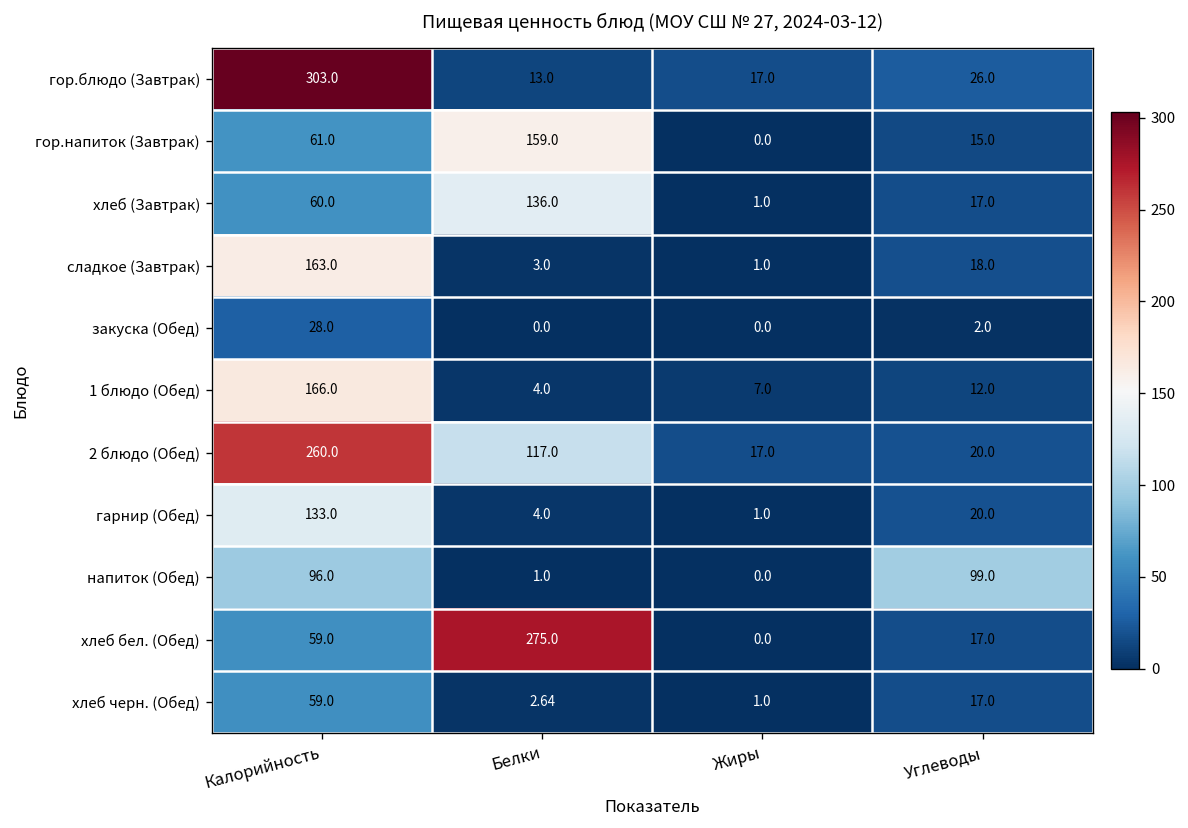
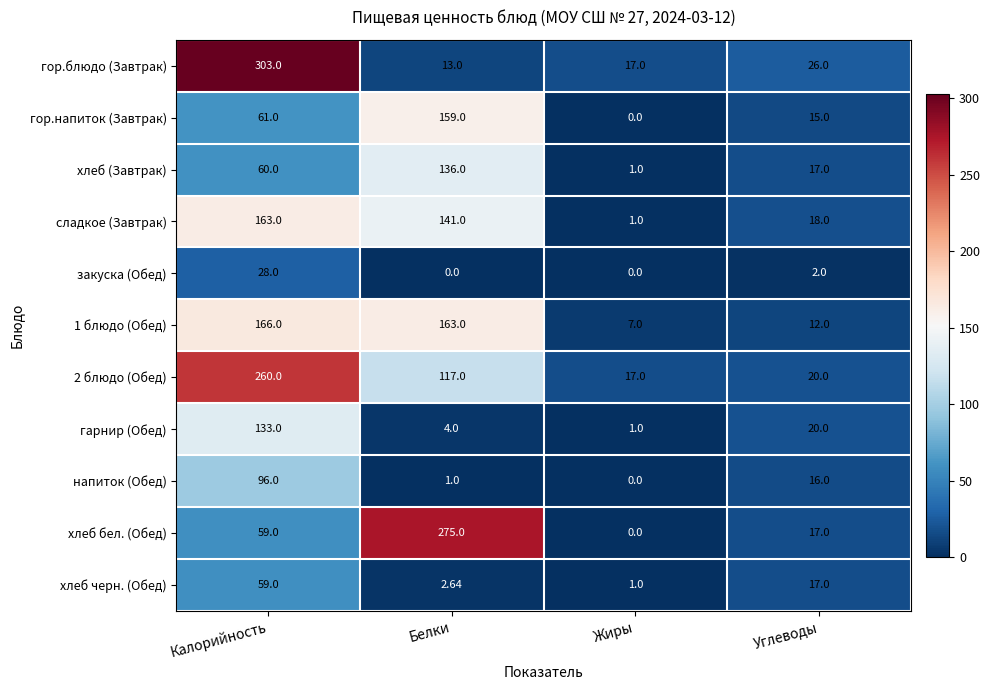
  {
    "гор.блюдо (Завтрак)": {
      "Калорийность": 303.0,
      "Белки": 13.0,
      "Жиры": 17.0,
      "Углеводы": 26.0
    },
    "гор.напиток (Завтрак)": {
      "Калорийность": 61.0,
      "Белки": 159.0,
      "Жиры": 0.0,
      "Углеводы": 15.0
    },
    "хлеб (Завтрак)": {
      "Калорийность": 60.0,
      "Белки": 136.0,
      "Жиры": 1.0,
      "Углеводы": 17.0
    },
    "сладкое (Завтрак)": {
      "Калорийность": 163.0,
-     "Белки": 3.0,
+     "Белки": 141.0,
      "Жиры": 1.0,
      "Углеводы": 18.0
    },
    "закуска (Обед)": {
      "Калорийность": 28.0,
      "Белки": 0.0,
      "Жиры": 0.0,
      "Углеводы": 2.0
    },
    "1 блюдо (Обед)": {
      "Калорийность": 166.0,
-     "Белки": 4.0,
+     "Белки": 163.0,
      "Жиры": 7.0,
      "Углеводы": 12.0
    },
    "2 блюдо (Обед)": {
      "Калорийность": 260.0,
      "Белки": 117.0,
      "Жиры": 17.0,
      "Углеводы": 20.0
    },
    "гарнир (Обед)": {
      "Калорийность": 133.0,
      "Белки": 4.0,
      "Жиры": 1.0,
      "Углеводы": 20.0
    },
    "напиток (Обед)": {
      "Калорийность": 96.0,
      "Белки": 1.0,
      "Жиры": 0.0,
-     "Углеводы": 99.0
+     "Углеводы": 16.0
    },
    "хлеб бел. (Обед)": {
      "Калорийность": 59.0,
      "Белки": 275.0,
      "Жиры": 0.0,
      "Углеводы": 17.0
    },
    "хлеб черн. (Обед)": {
      "Калорийность": 59.0,
      "Белки": 2.64,
      "Жиры": 1.0,
      "Углеводы": 17.0
    }
  }
